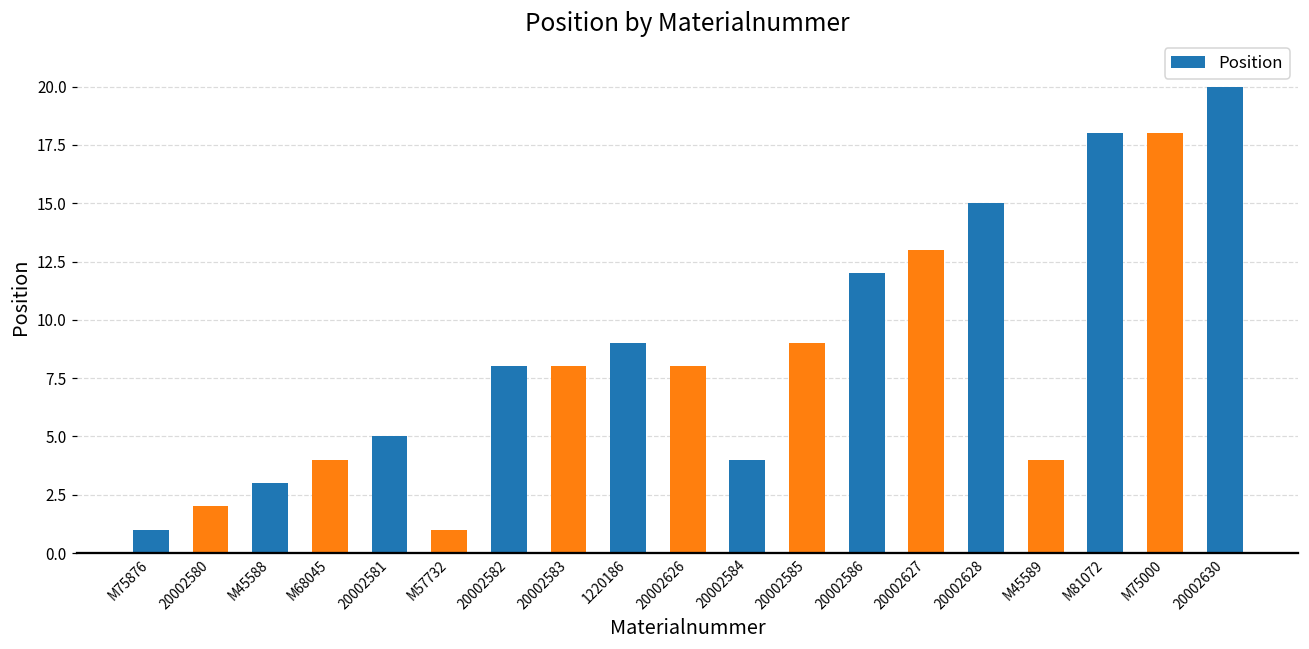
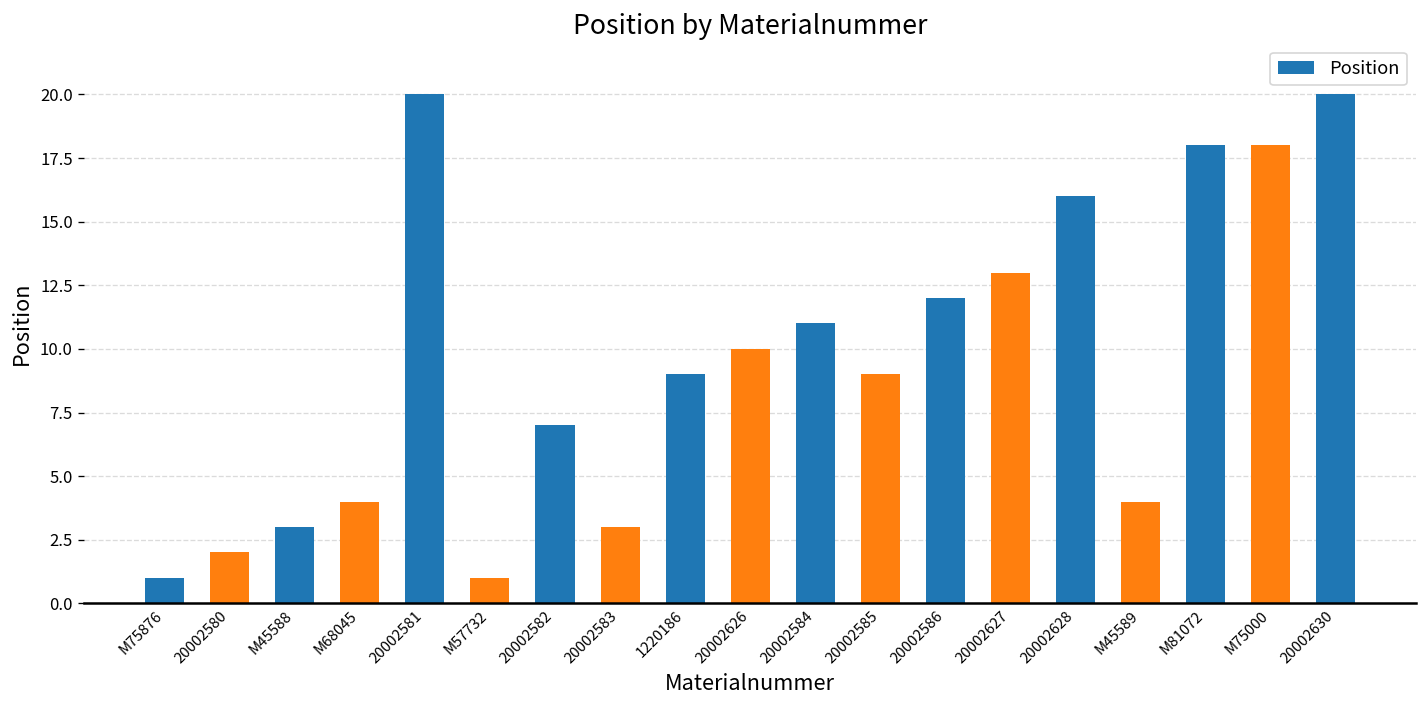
  {
    "M75876": 1,
    "20002580": 2,
    "M45588": 3,
    "M68045": 4,
-   "20002581": 5,
+   "20002581": 20,
    "M57732": 1,
-   "20002582": 8,
-   "20002583": 8,
+   "20002582": 7,
+   "20002583": 3,
    "1220186": 9,
-   "20002626": 8,
-   "20002584": 4,
+   "20002626": 10,
+   "20002584": 11,
    "20002585": 9,
    "20002586": 12,
    "20002627": 13,
-   "20002628": 15,
+   "20002628": 16,
    "M45589": 4,
    "M81072": 18,
    "M75000": 18,
    "20002630": 20
  }
